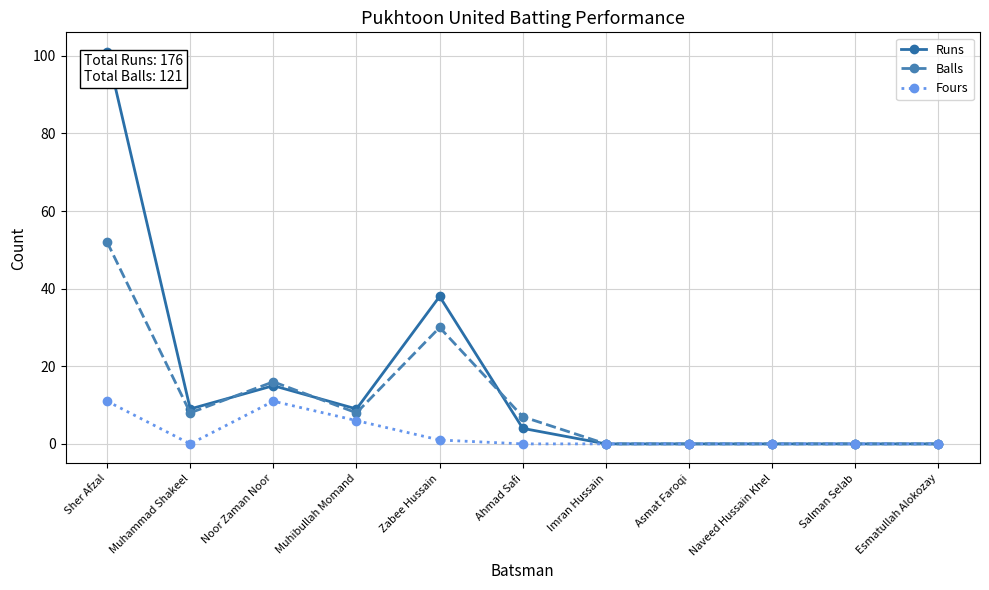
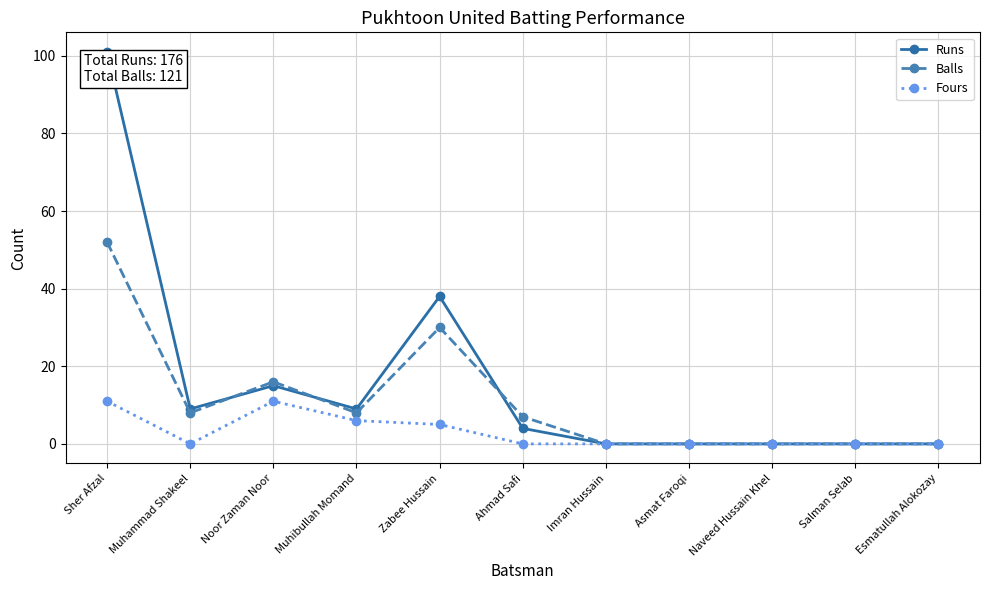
  {
    "Fours": {
      "Sher Afzal": 11,
      "Muhammad Shakeel": 0,
      "Noor Zaman Noor": 11,
      "Muhibullah Momand": 6,
-     "Zabee Hussain": 1,
+     "Zabee Hussain": 5,
      "Ahmad Safi": 0
    }
  }
